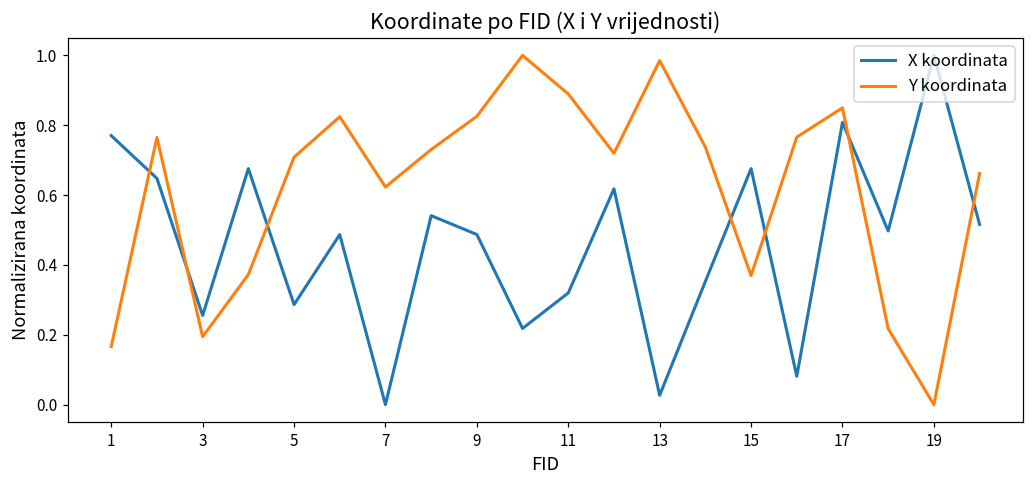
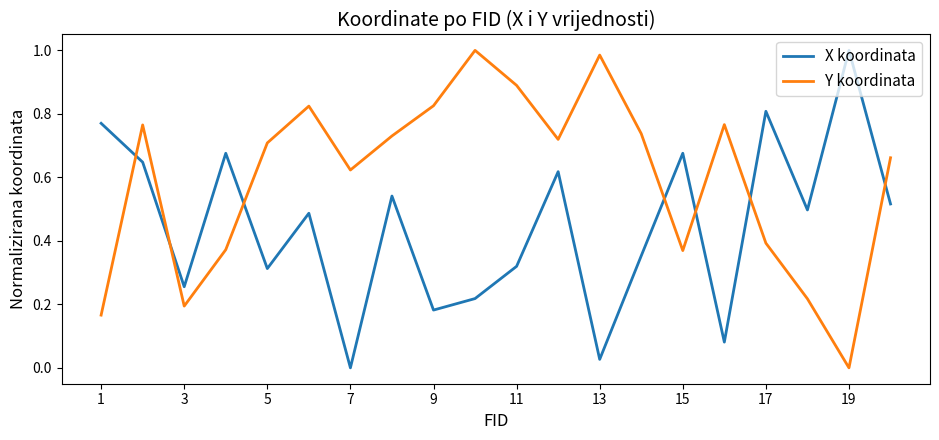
  {
    "X koordinata": {
      "1": 0.77,
      "3": 0.26,
-     "5": 0.29,
+     "5": 0.31,
      "7": 0.00,
-     "9": 0.49,
+     "9": 0.18,
      "11": 0.32,
      "13": 0.03,
      "15": 0.68,
      "17": 0.81
    },
    "Y koordinata": {
      "1": 0.17,
      "3": 0.19,
      "5": 0.71,
      "7": 0.62,
      "9": 0.83,
      "11": 0.89,
      "13": 0.99,
      "15": 0.37,
-     "17": 0.85,
+     "17": 0.39,
      "19": 0.00
    }
  }
